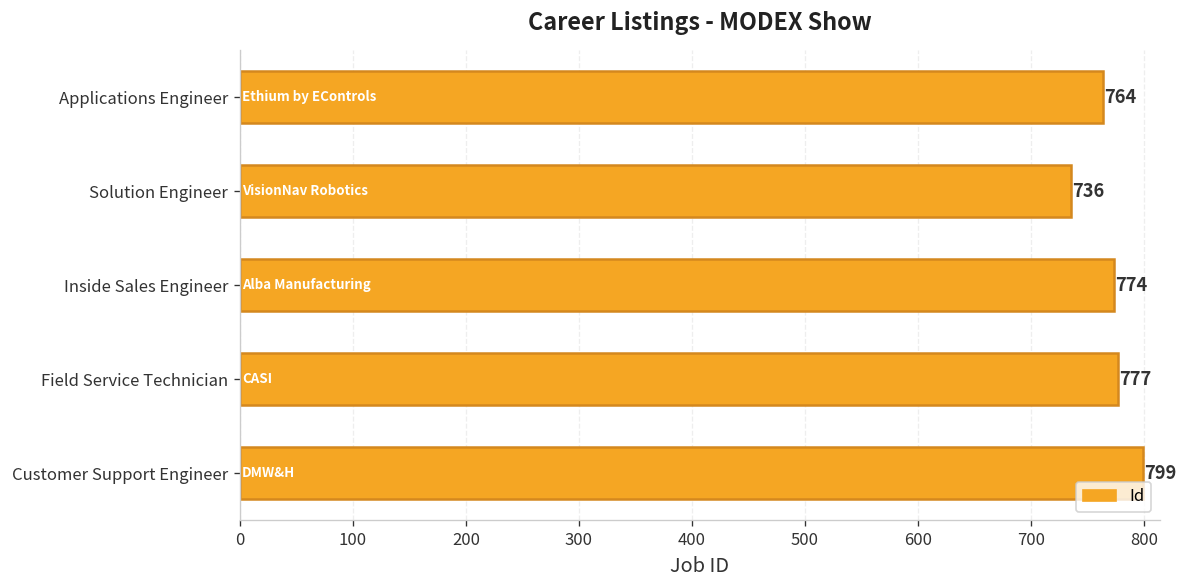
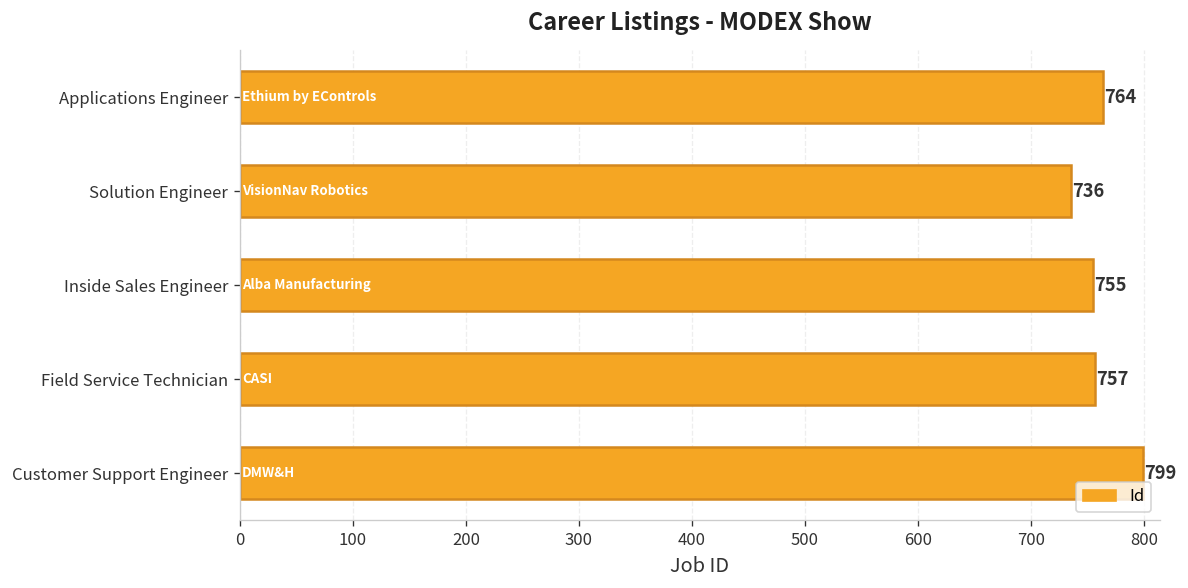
  {
    "Applications Engineer": 764,
    "Solution Engineer": 736,
-   "Inside Sales Engineer": 774,
-   "Field Service Technician": 777
+   "Inside Sales Engineer": 755,
+   "Field Service Technician": 757
  }
